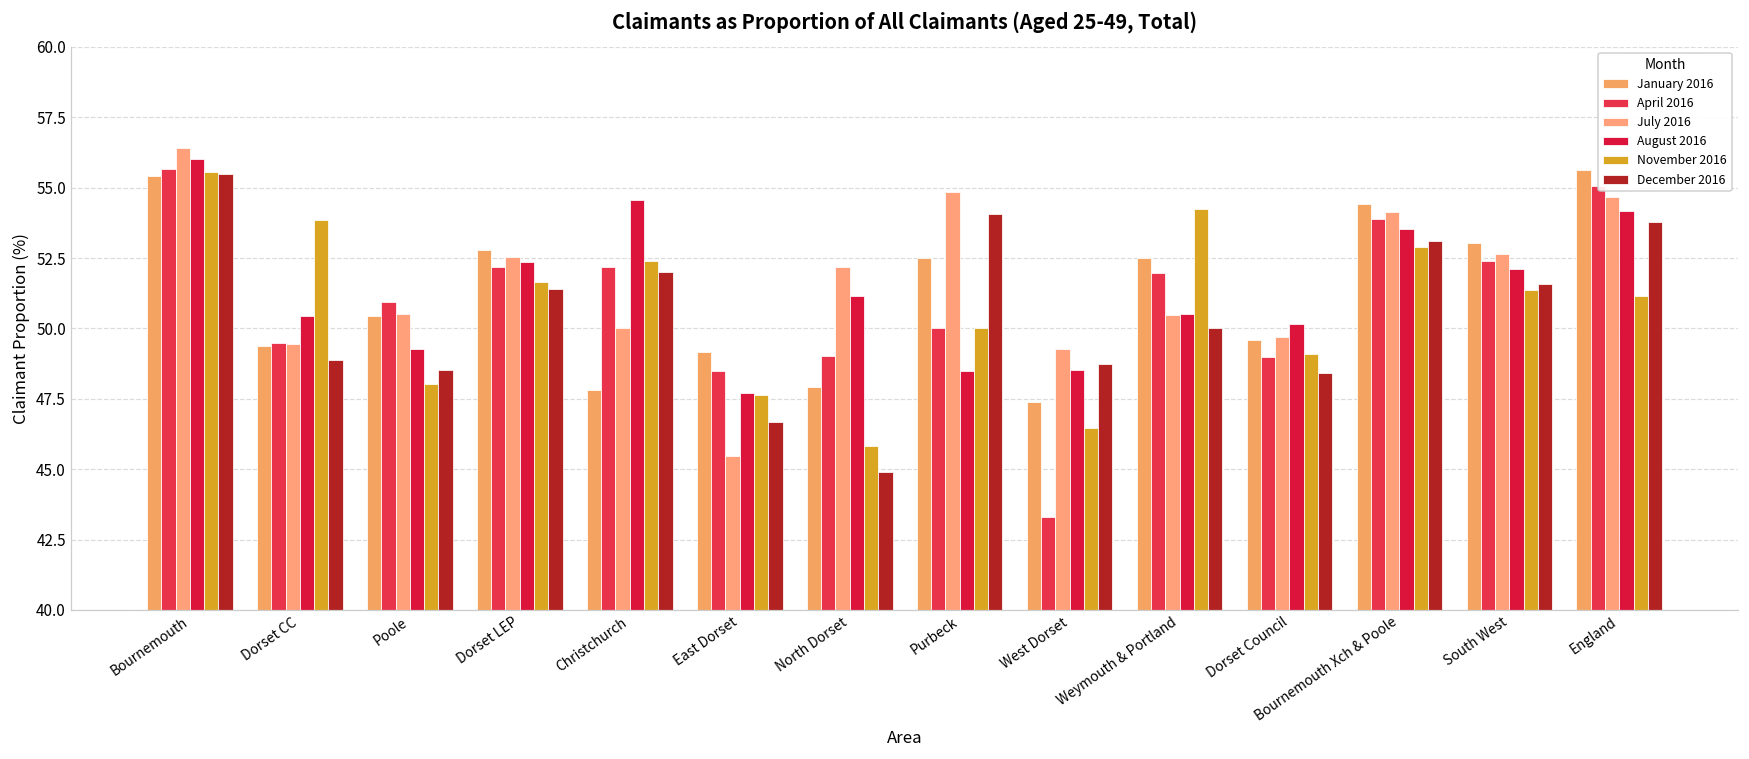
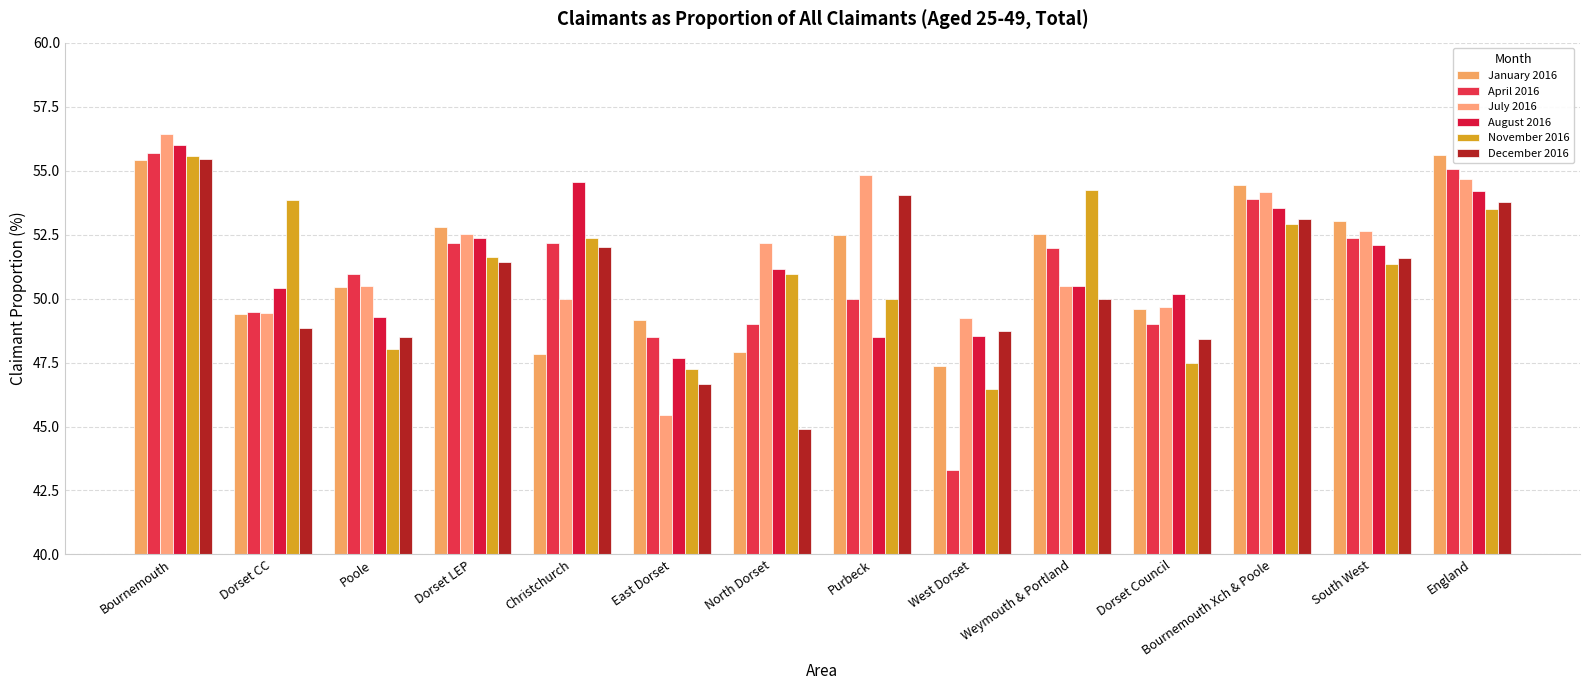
  {
    "November 2016": {
      "Bournemouth": 55.6,
      "Dorset CC": 53.8,
      "Poole": 48.0,
      "Dorset LEP": 51.6,
      "Christchurch": 52.4,
-     "East Dorset": 47.6,
-     "North Dorset": 45.8,
+     "East Dorset": 47.2,
+     "North Dorset": 50.9,
      "Purbeck": 50.0,
      "West Dorset": 46.5,
      "Weymouth & Portland": 54.2,
-     "Dorset Council": 49.1,
+     "Dorset Council": 47.5,
      "Bournemouth Xch & Poole": 52.9,
      "South West": 51.3,
-     "England": 51.2
+     "England": 53.5
    }
  }
